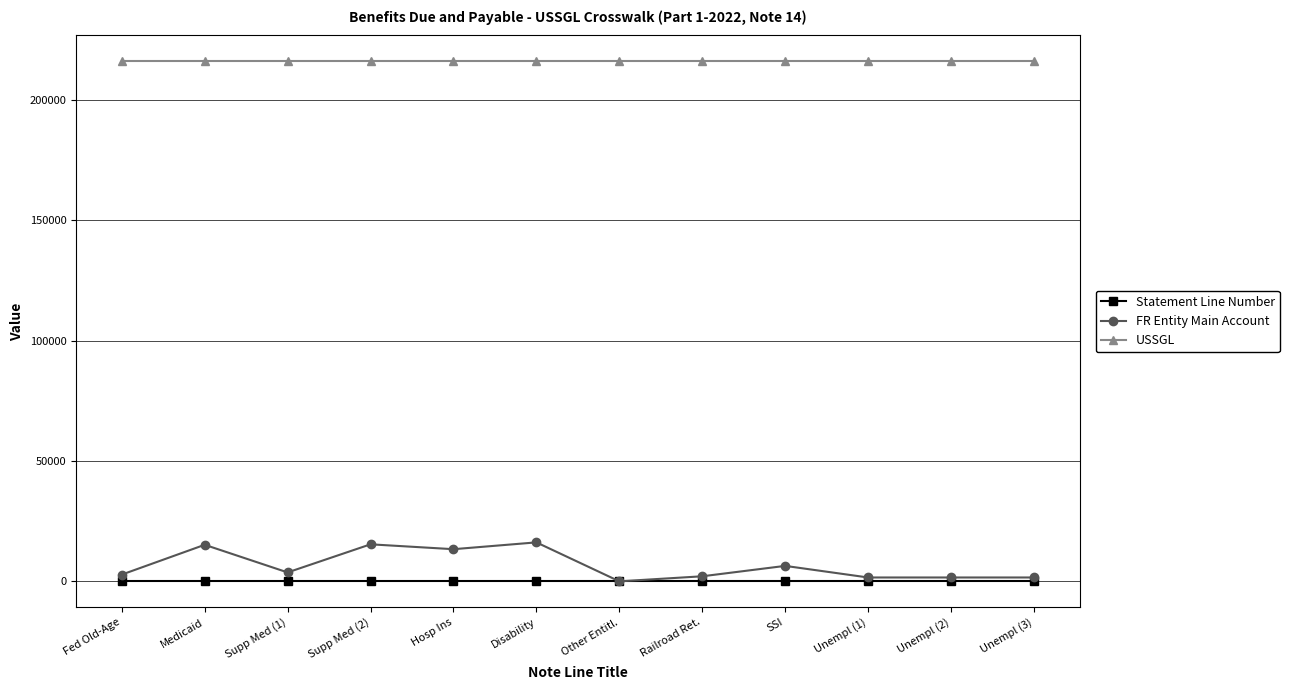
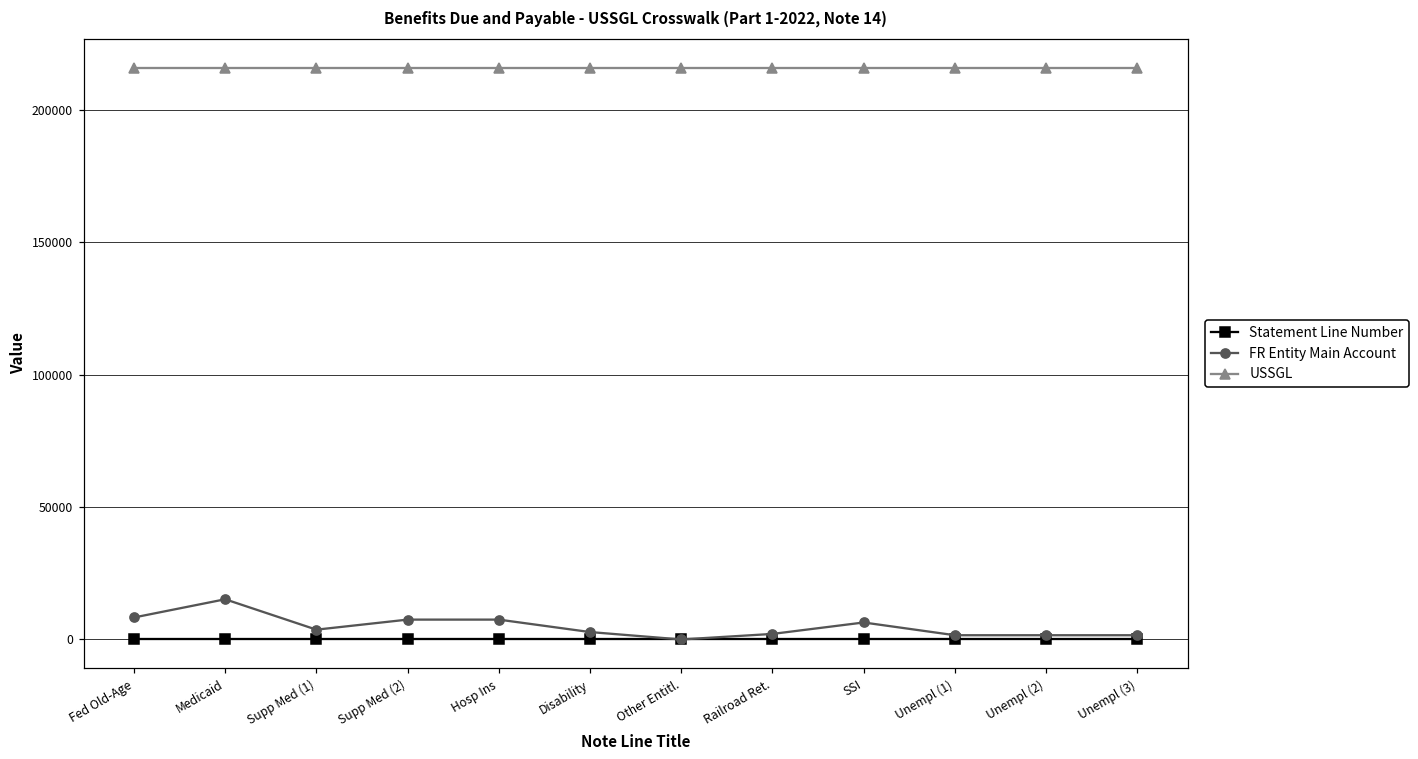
  {
    "Statement Line Number": {
      "Fed Old-Age": 0,
      "Medicaid": 0,
      "Supp Med (1)": 0,
      "Supp Med (2)": 0,
      "Hosp Ins": 0,
      "Disability": 0,
      "Railroad Ret.": 0,
      "SSI": 0,
      "Unempl (1)": 0,
      "Unempl (2)": 0,
      "Unempl (3)": 0
    },
    "FR Entity Main Account": {
-     "Fed Old-Age": 3000,
+     "Fed Old-Age": 8000,
      "Medicaid": 15000,
      "Supp Med (1)": 4000,
-     "Supp Med (2)": 15000,
-     "Hosp Ins": 13000,
-     "Disability": 16000,
+     "Supp Med (2)": 8000,
+     "Hosp Ins": 8000,
+     "Disability": 3000,
      "Railroad Ret.": 2000,
      "SSI": 6000,
      "Unempl (1)": 2000,
      "Unempl (2)": 2000,
      "Unempl (3)": 2000
    },
    "USSGL": {
      "Fed Old-Age": 216000,
      "Medicaid": 216000,
      "Supp Med (1)": 216000,
      "Supp Med (2)": 216000,
      "Hosp Ins": 216000,
      "Disability": 216000,
      "Other Entitl.": 216000,
      "Railroad Ret.": 216000,
      "SSI": 216000,
      "Unempl (1)": 216000,
      "Unempl (2)": 216000,
      "Unempl (3)": 216000
    }
  }
